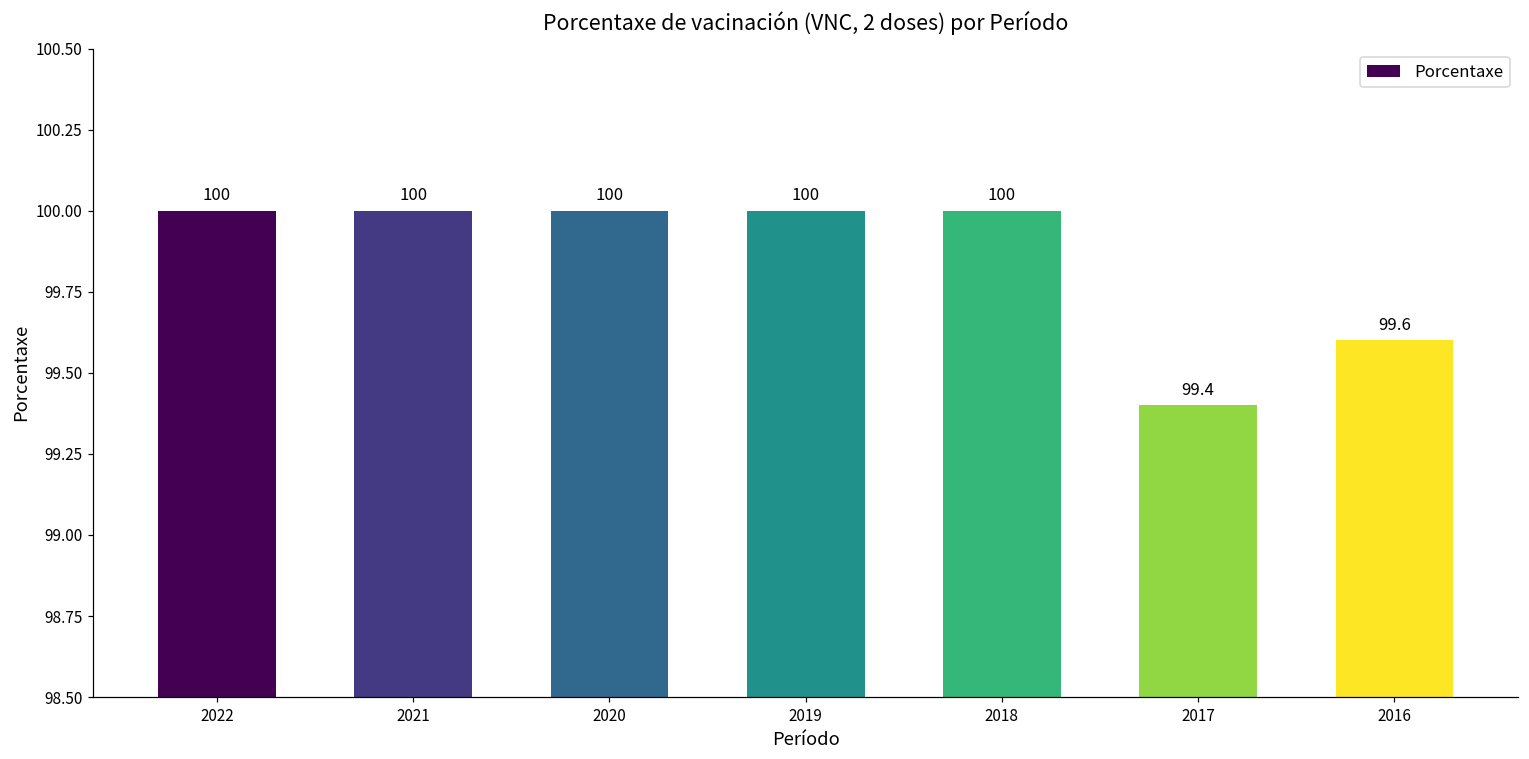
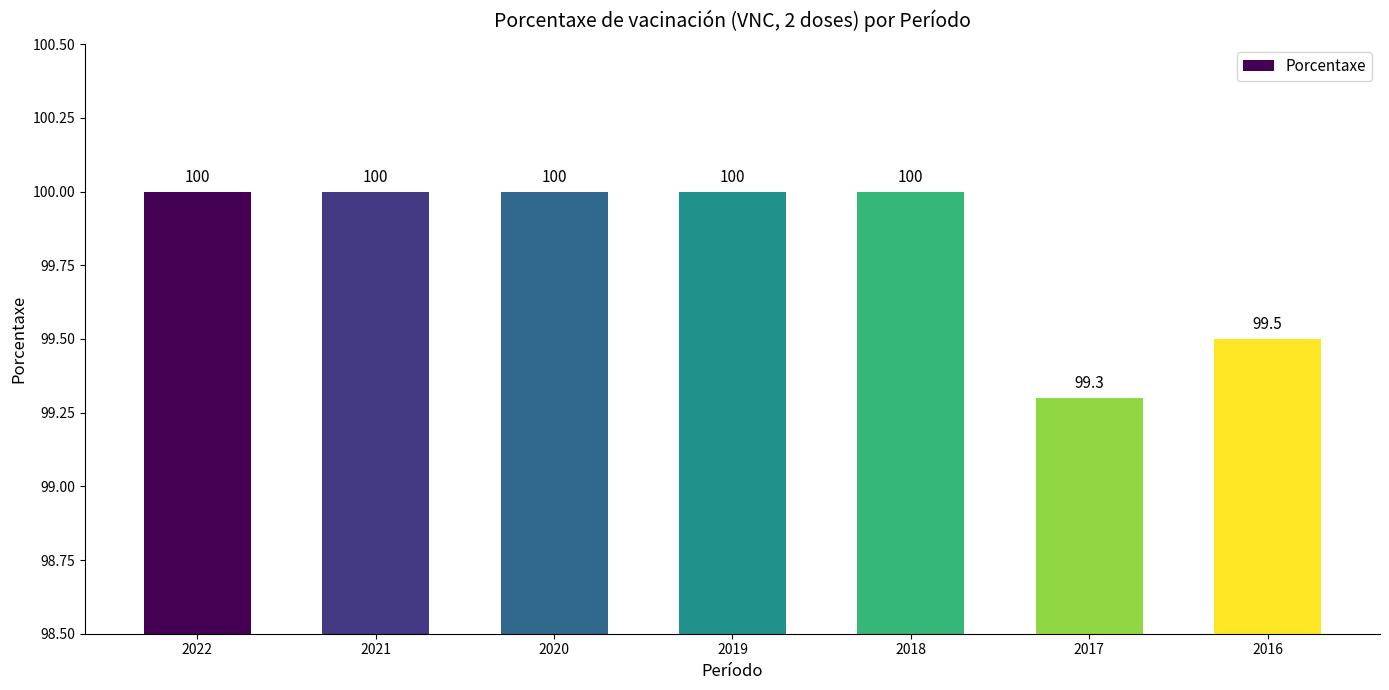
  {
    "2022": 100,
    "2021": 100,
    "2020": 100,
    "2019": 100,
    "2018": 100,
-   "2017": 99.4,
-   "2016": 99.6
+   "2017": 99.3,
+   "2016": 99.5
  }
